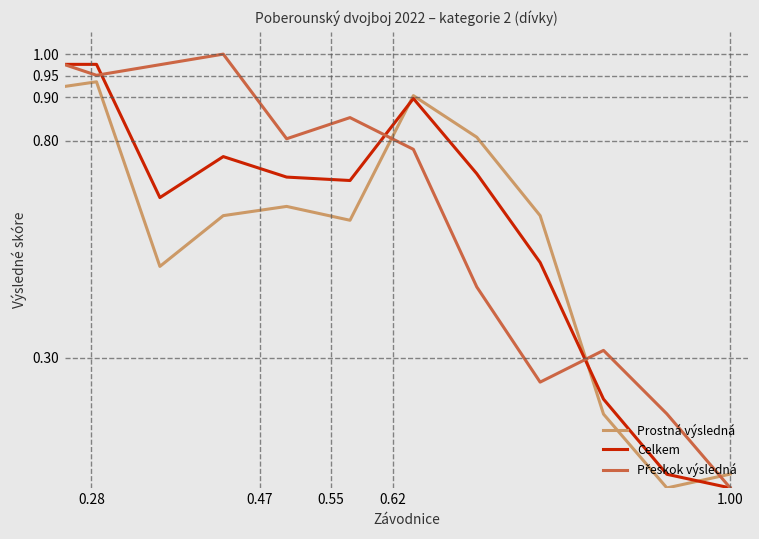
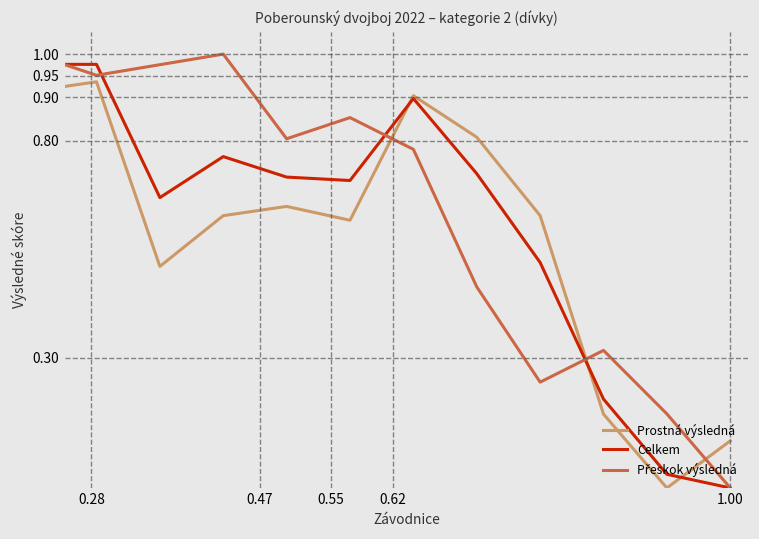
  {
    "Prostná výsledná": {
-     "1.00": 0.03
+     "1.00": 0.11
    }
  }
